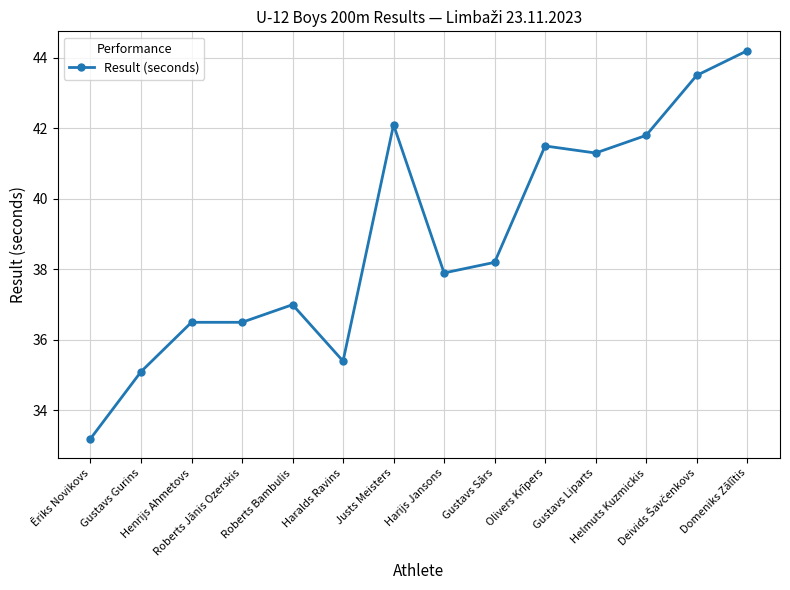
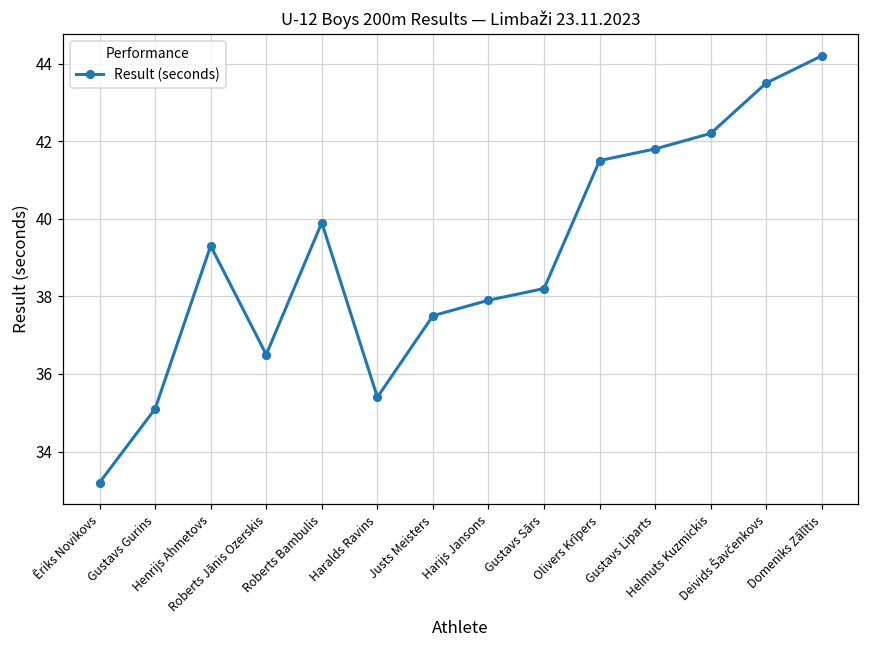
  {
    "Ēriks Novikovs": 33.2,
    "Gustavs Gurins": 35.1,
-   "Henrijs Ahmetovs": 36.5,
+   "Henrijs Ahmetovs": 39.3,
    "Roberts Jānis Ozerskis": 36.5,
-   "Roberts Bambulis": 37.0,
+   "Roberts Bambulis": 39.9,
    "Haralds Ravins": 35.4,
-   "Justs Meisters": 42.1,
+   "Justs Meisters": 37.5,
    "Harijs Jansons": 37.9,
    "Gustavs Sārs": 38.2,
    "Olivers Krīpers": 41.5,
-   "Gustavs Liparts": 41.3,
-   "Helmuts Kuzmickis": 41.8,
+   "Gustavs Liparts": 41.8,
+   "Helmuts Kuzmickis": 42.2,
    "Deivids Šavčenkovs": 43.5,
    "Domeniks Zālītis": 44.2
  }
